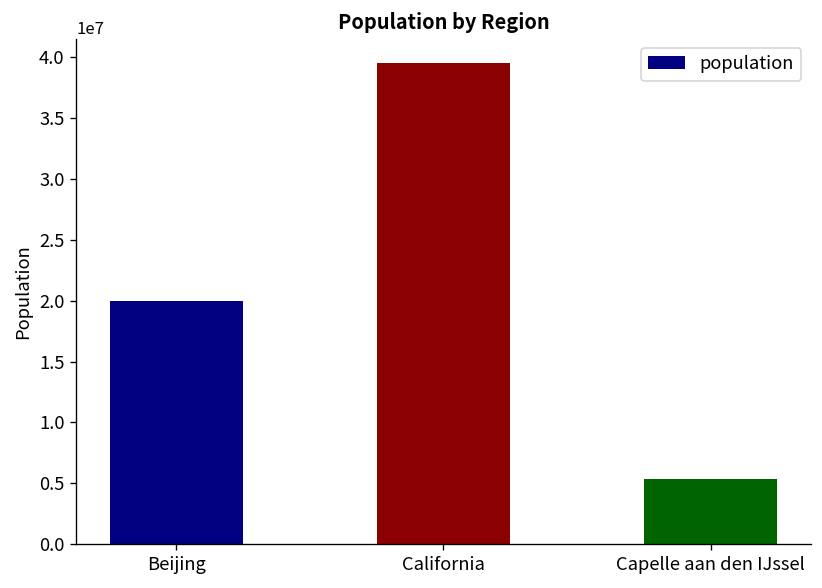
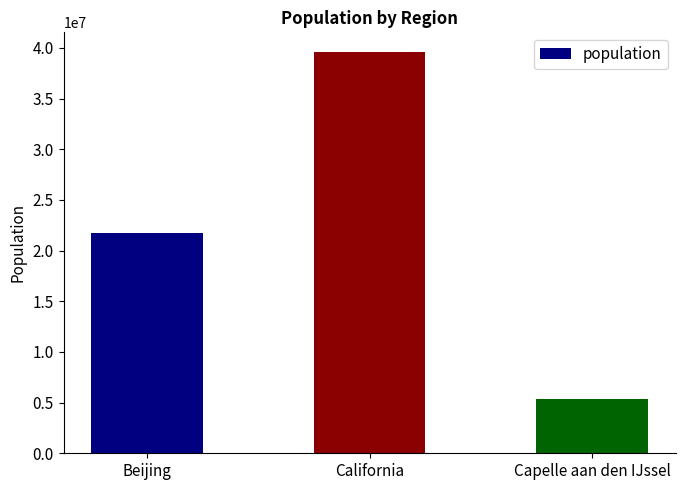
  {
-   "Beijing": 20000000,
+   "Beijing": 21700000,
    "California": 39600000,
    "Capelle aan den IJssel": 5400000
  }
